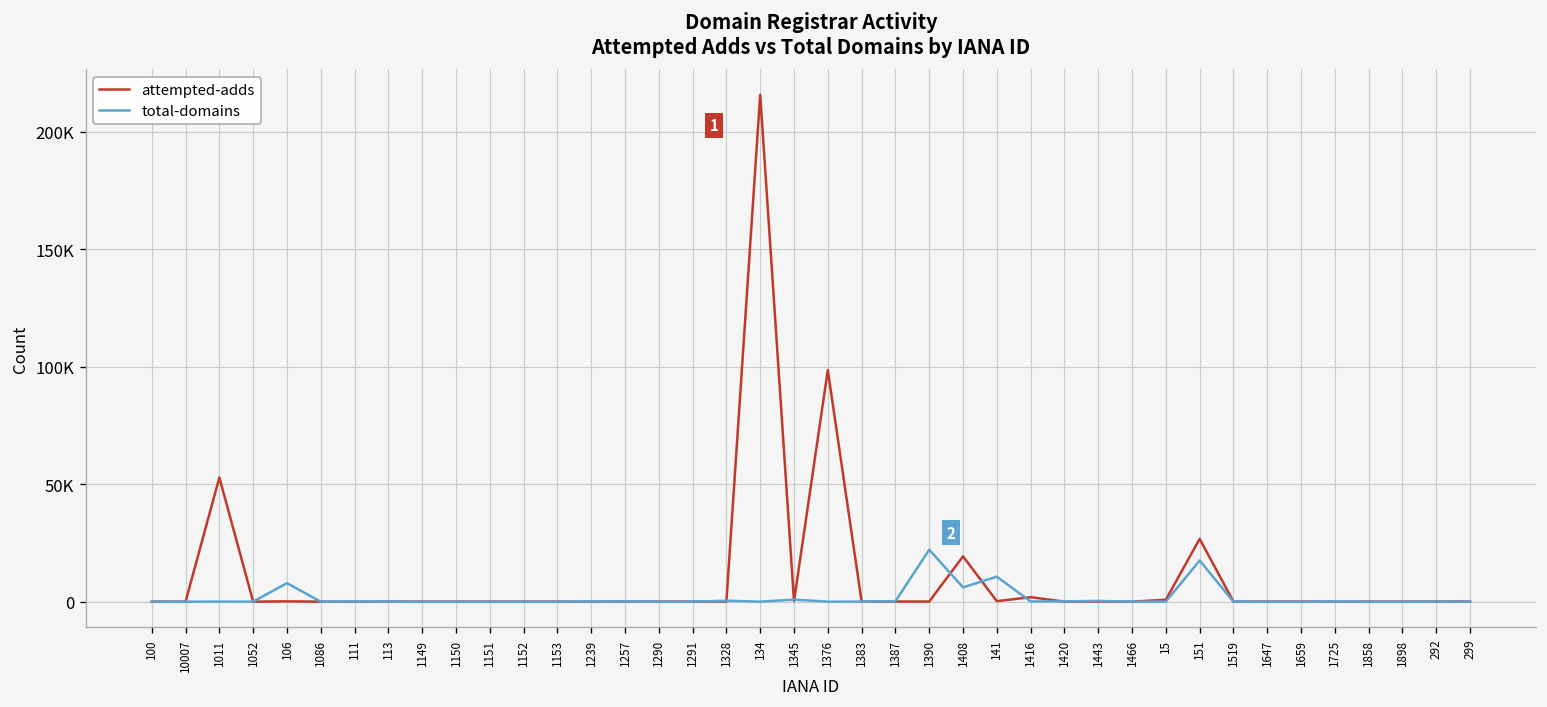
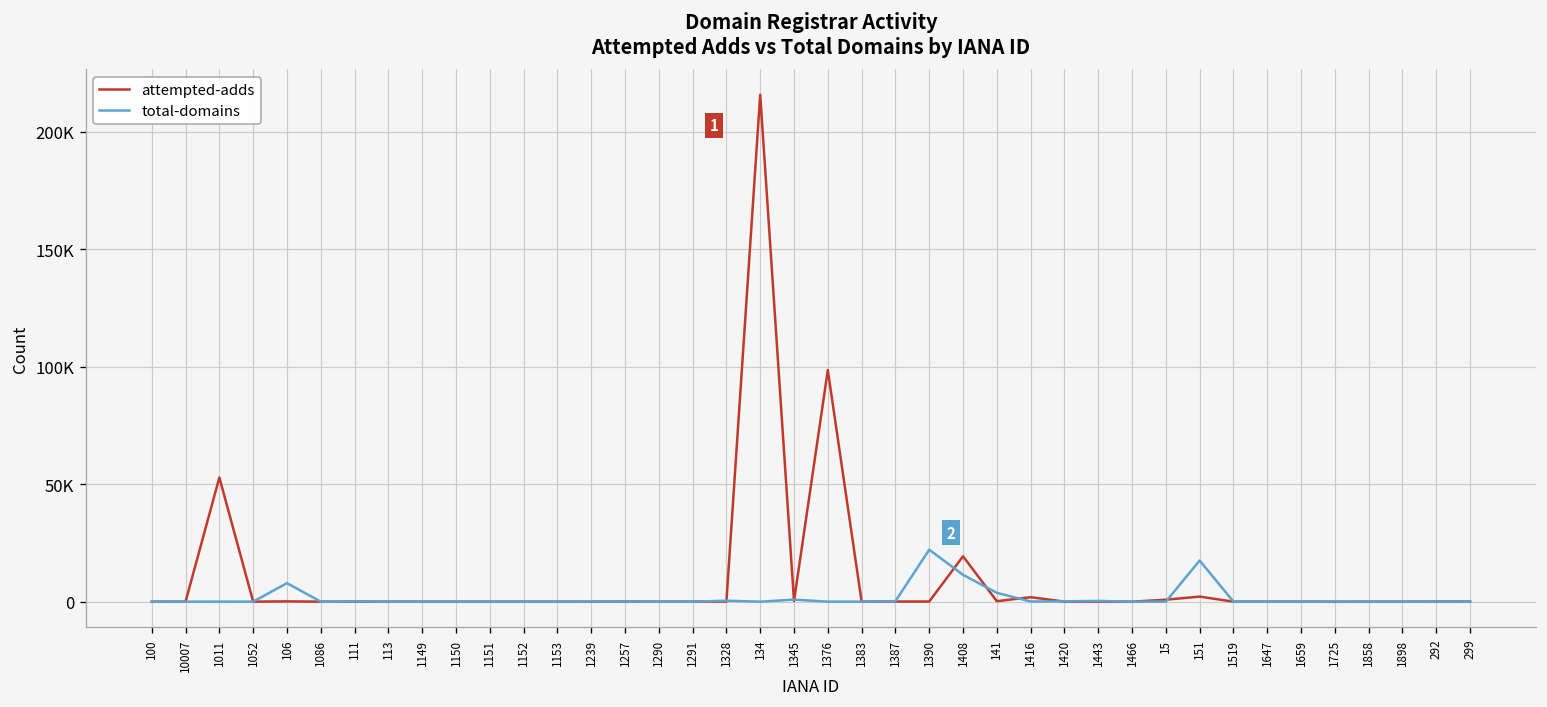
  {
    "attempted-adds": {
      "1011": 53000,
      "106": 0,
      "134": 216000,
      "1376": 99000,
      "1390": 0,
      "141": 0,
      "1416": 2000,
-     "151": 27000
+     "151": 2000
    },
    "total-domains": {
      "1011": 0,
      "106": 8000,
      "134": 0,
      "1376": 0,
      "1390": 22000,
-     "1408": 6000,
-     "141": 11000,
+     "1408": 11000,
+     "141": 4000,
      "1416": 0,
      "151": 18000
    }
  }
